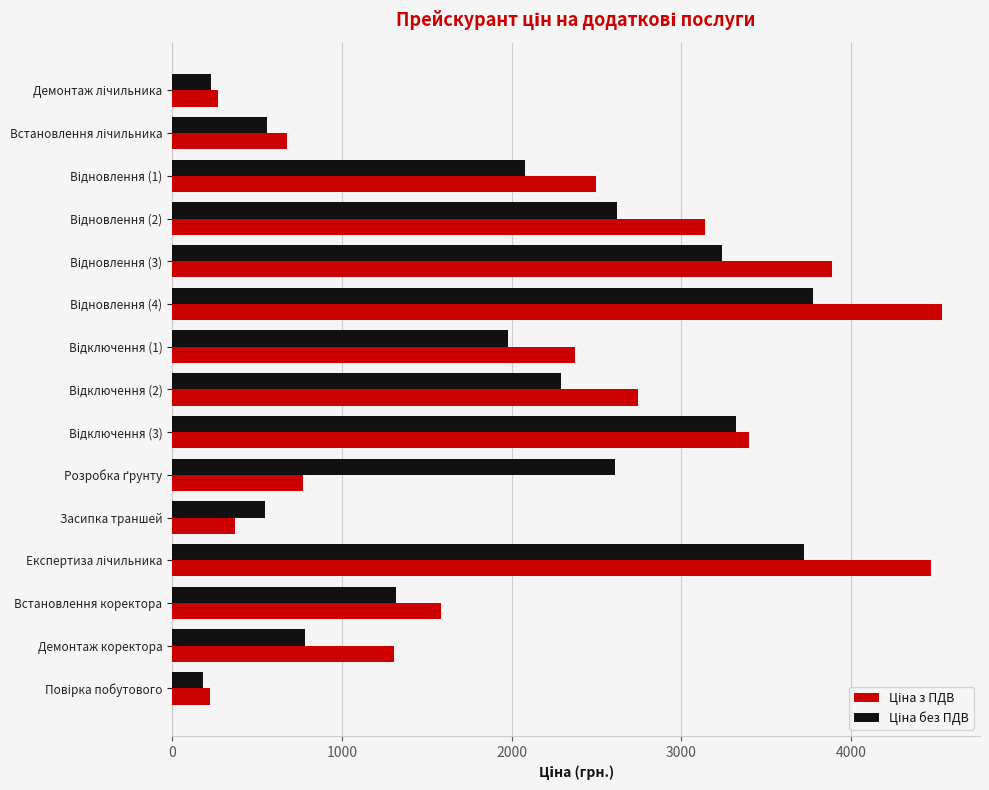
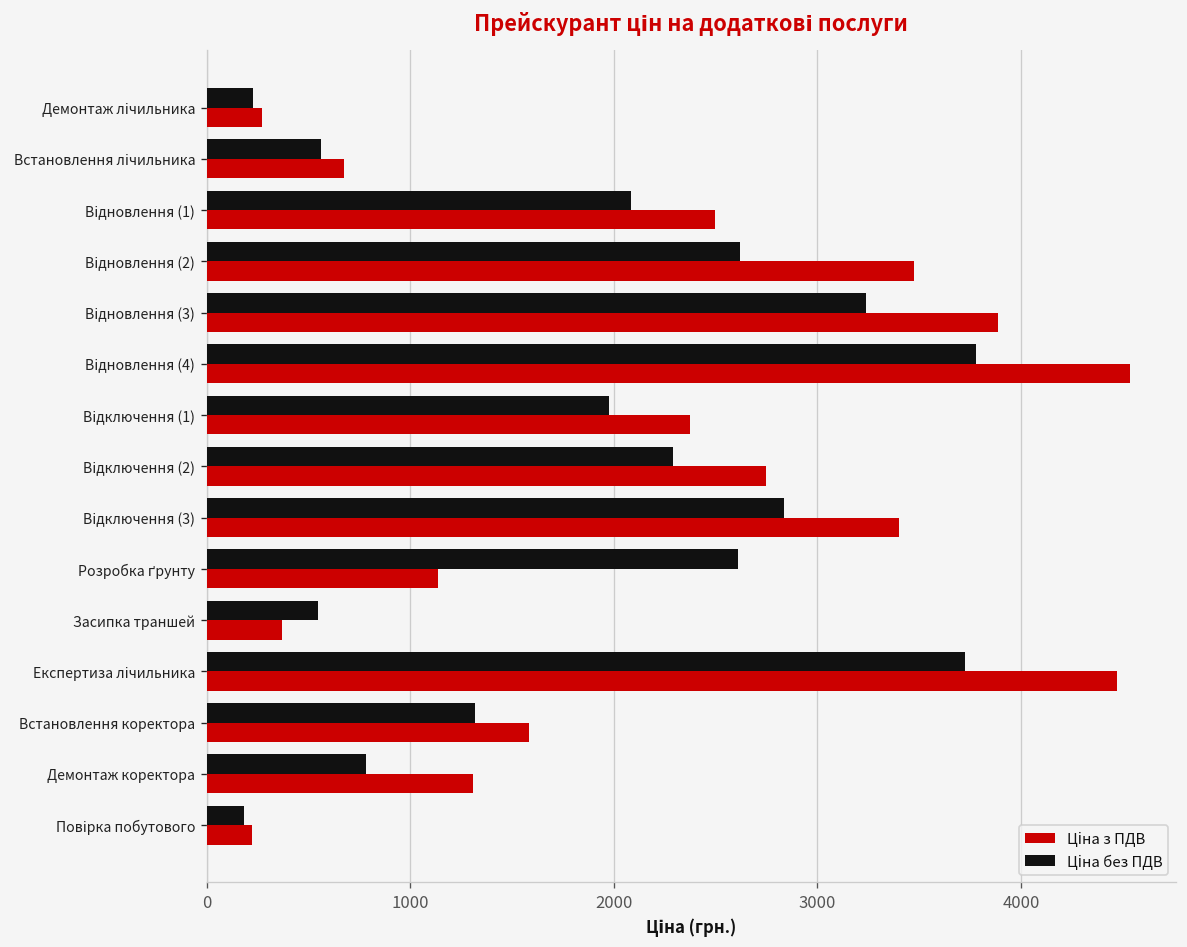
  {
    "Ціна з ПДВ": {
      "Демонтаж лічильника": 270,
      "Встановлення лічильника": 670,
      "Відновлення (1)": 2500,
-     "Відновлення (2)": 3140,
+     "Відновлення (2)": 3470,
      "Відновлення (3)": 3890,
      "Відновлення (4)": 4540,
      "Відключення (1)": 2370,
      "Відключення (2)": 2750,
      "Відключення (3)": 3400,
-     "Розробка ґрунту": 770,
+     "Розробка ґрунту": 1140,
      "Засипка траншей": 370,
      "Експертиза лічильника": 4470,
      "Встановлення коректора": 1580,
      "Демонтаж коректора": 1310,
      "Повірка побутового": 220
    },
    "Ціна без ПДВ": {
      "Демонтаж лічильника": 230,
      "Встановлення лічильника": 560,
      "Відновлення (1)": 2080,
      "Відновлення (2)": 2620,
      "Відновлення (3)": 3240,
      "Відновлення (4)": 3780,
      "Відключення (1)": 1980,
      "Відключення (2)": 2290,
-     "Відключення (3)": 3330,
+     "Відключення (3)": 2840,
      "Розробка ґрунту": 2610,
      "Засипка траншей": 550,
      "Експертиза лічильника": 3730,
      "Встановлення коректора": 1320,
      "Демонтаж коректора": 780,
      "Повірка побутового": 180
    }
  }
